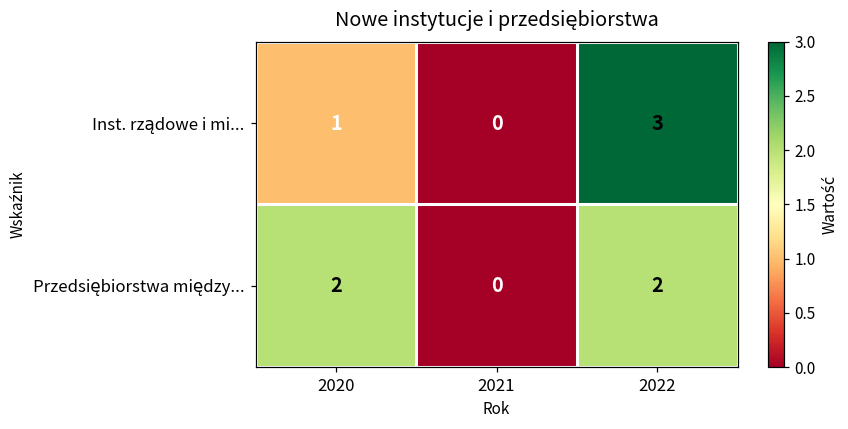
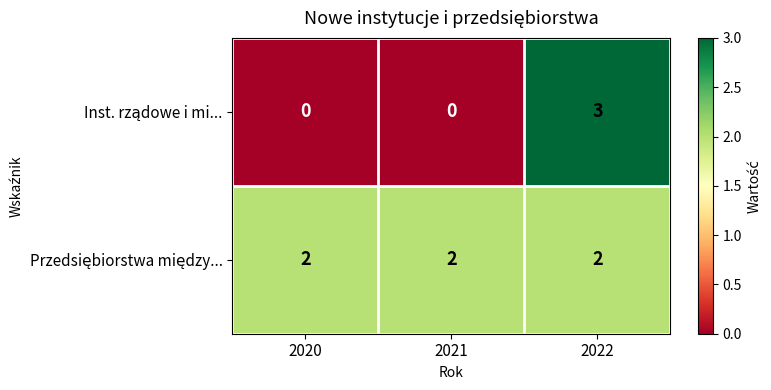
  {
    "Inst. rządowe i mi...": {
-     "2020": 1,
+     "2020": 0,
      "2021": 0,
      "2022": 3
    },
    "Przedsiębiorstwa między...": {
      "2020": 2,
-     "2021": 0,
+     "2021": 2,
      "2022": 2
    }
  }
